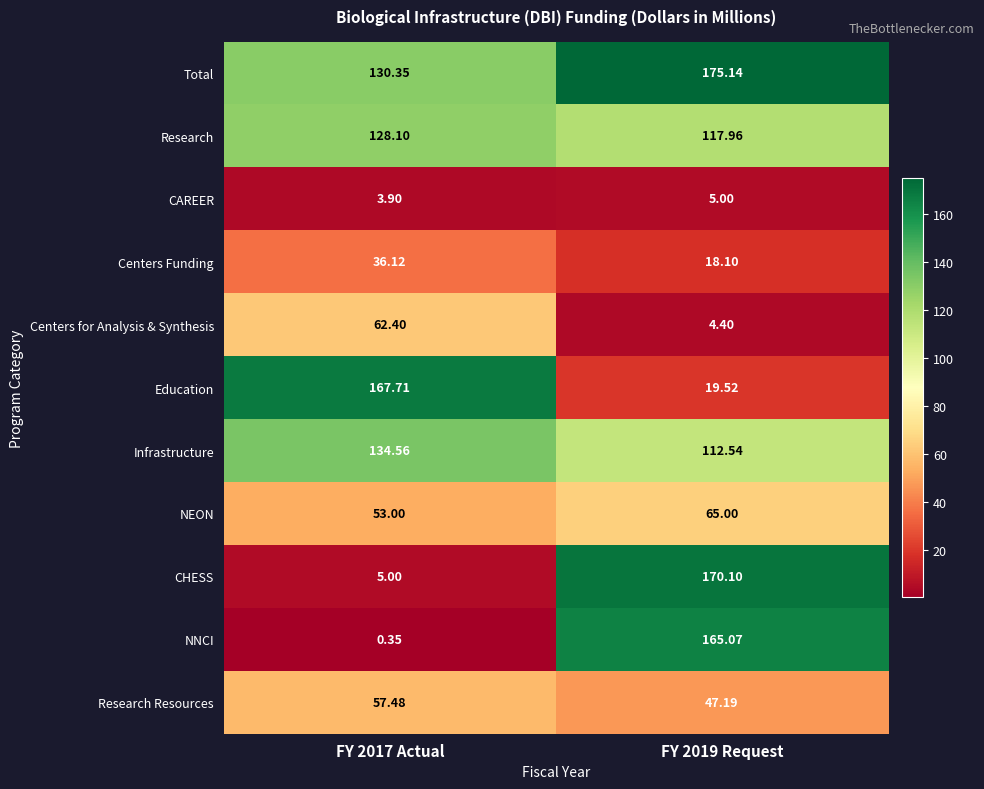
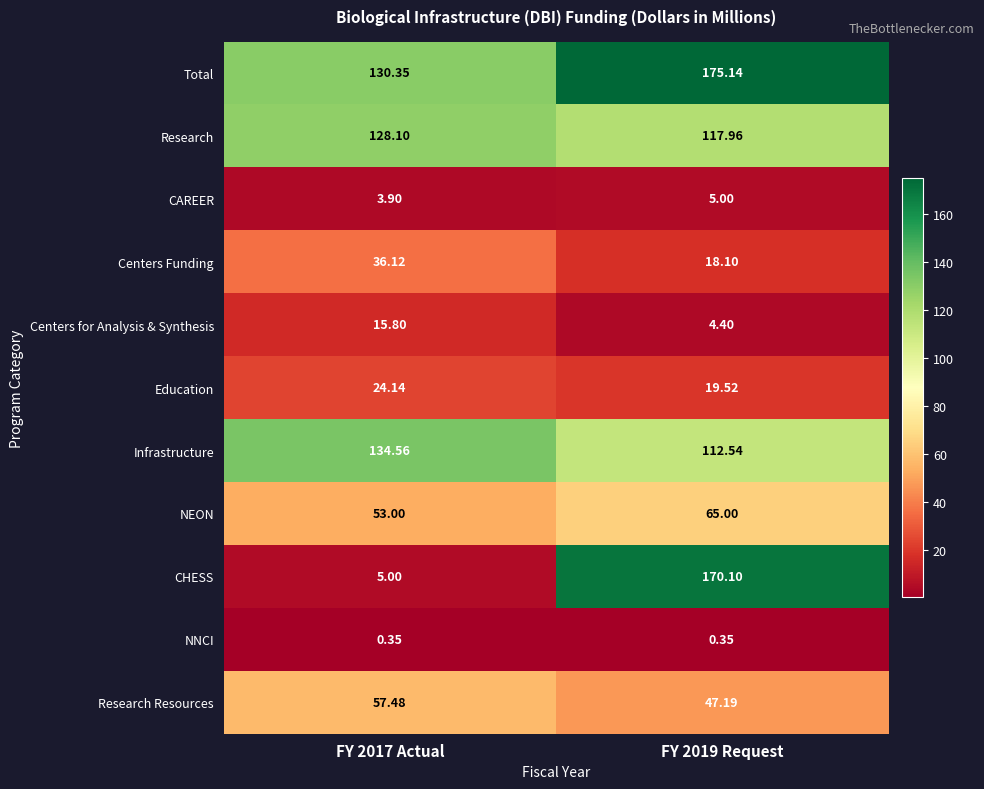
  {
    "Total": {
      "FY 2017 Actual": 130.35,
      "FY 2019 Request": 175.14
    },
    "Research": {
      "FY 2017 Actual": 128.10,
      "FY 2019 Request": 117.96
    },
    "CAREER": {
      "FY 2017 Actual": 3.90,
      "FY 2019 Request": 5.00
    },
    "Centers Funding": {
      "FY 2017 Actual": 36.12,
      "FY 2019 Request": 18.10
    },
    "Centers for Analysis & Synthesis": {
-     "FY 2017 Actual": 62.40,
+     "FY 2017 Actual": 15.80,
      "FY 2019 Request": 4.40
    },
    "Education": {
-     "FY 2017 Actual": 167.71,
+     "FY 2017 Actual": 24.14,
      "FY 2019 Request": 19.52
    },
    "Infrastructure": {
      "FY 2017 Actual": 134.56,
      "FY 2019 Request": 112.54
    },
    "NEON": {
      "FY 2017 Actual": 53.00,
      "FY 2019 Request": 65.00
    },
    "CHESS": {
      "FY 2017 Actual": 5.00,
      "FY 2019 Request": 170.10
    },
    "NNCI": {
      "FY 2017 Actual": 0.35,
-     "FY 2019 Request": 165.07
+     "FY 2019 Request": 0.35
    },
    "Research Resources": {
      "FY 2017 Actual": 57.48,
      "FY 2019 Request": 47.19
    }
  }
